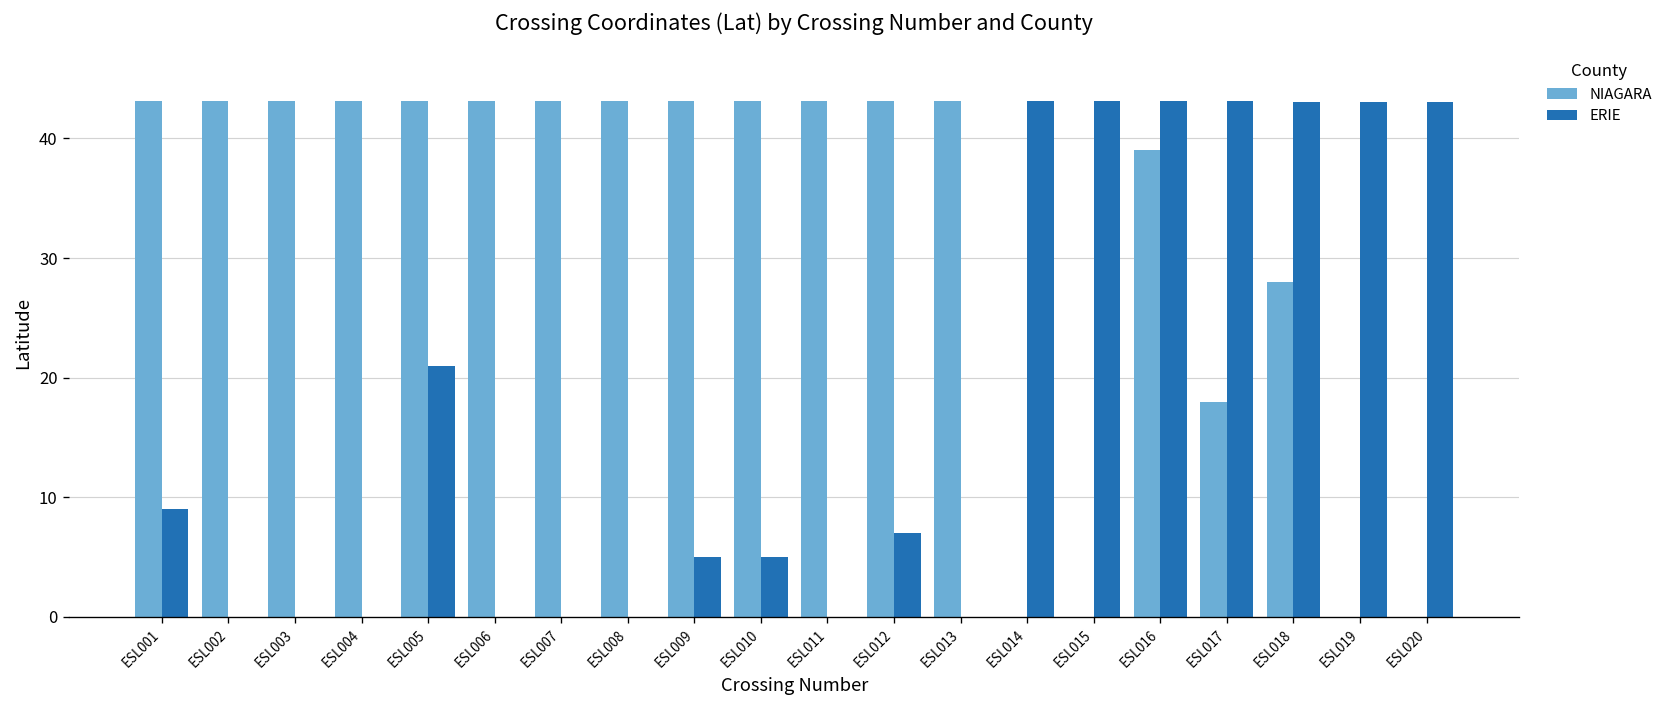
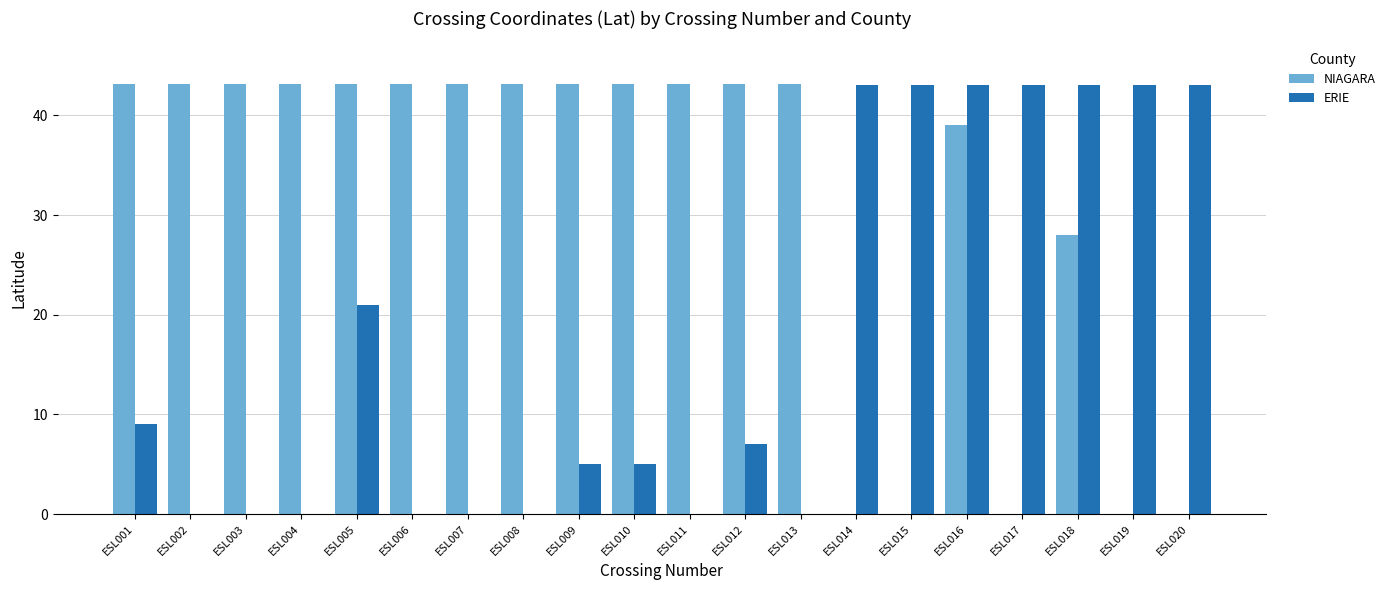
  {
    "NIAGARA": {
      "ESL001": 43,
      "ESL002": 43,
      "ESL003": 43,
      "ESL004": 43,
      "ESL005": 43,
      "ESL006": 43,
      "ESL007": 43,
      "ESL008": 43,
      "ESL009": 43,
      "ESL010": 43,
      "ESL011": 43,
      "ESL012": 43,
      "ESL013": 43,
      "ESL014": 0,
      "ESL015": 0,
      "ESL016": 39,
-     "ESL017": 18,
+     "ESL017": 0,
      "ESL018": 28,
      "ESL019": 0,
      "ESL020": 0
    },
    "ERIE": {
      "ESL001": 9,
      "ESL002": 0,
      "ESL003": 0,
      "ESL004": 0,
      "ESL005": 21,
      "ESL006": 0,
      "ESL007": 0,
      "ESL008": 0,
      "ESL009": 5,
      "ESL010": 5,
      "ESL011": 0,
      "ESL012": 7,
      "ESL013": 0,
      "ESL014": 43,
      "ESL015": 43,
      "ESL016": 43,
      "ESL017": 43,
      "ESL018": 43,
      "ESL019": 43,
      "ESL020": 43
    }
  }
